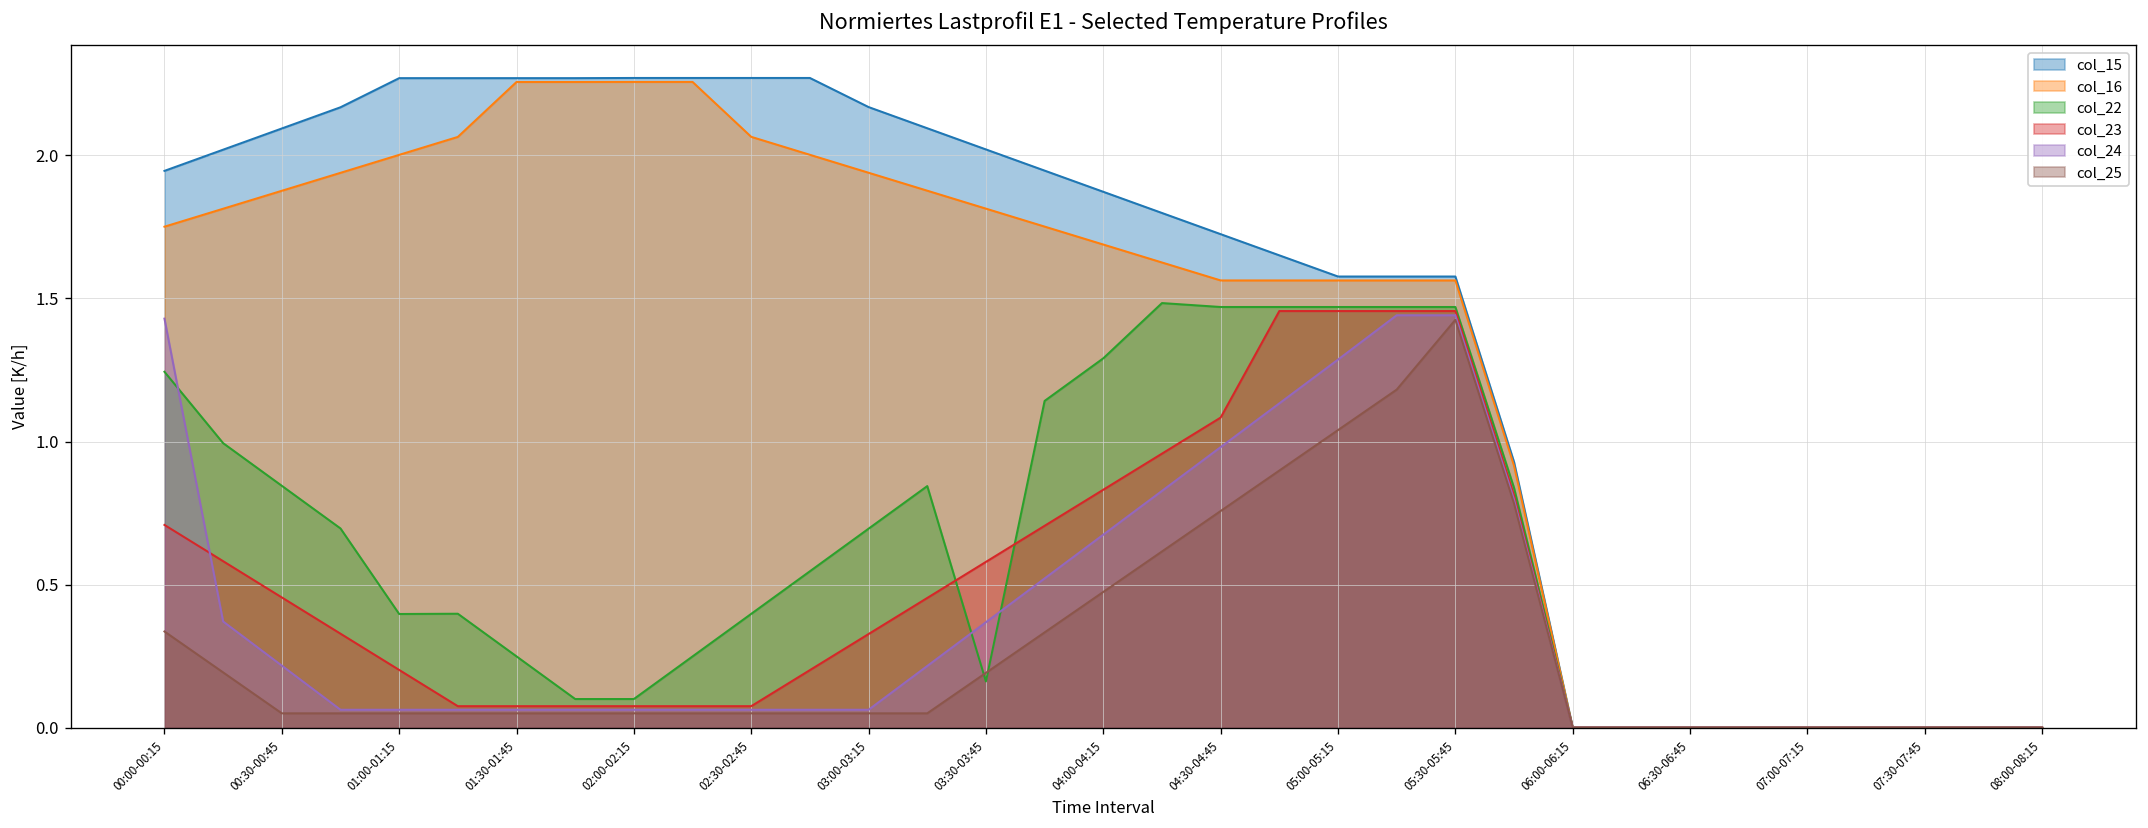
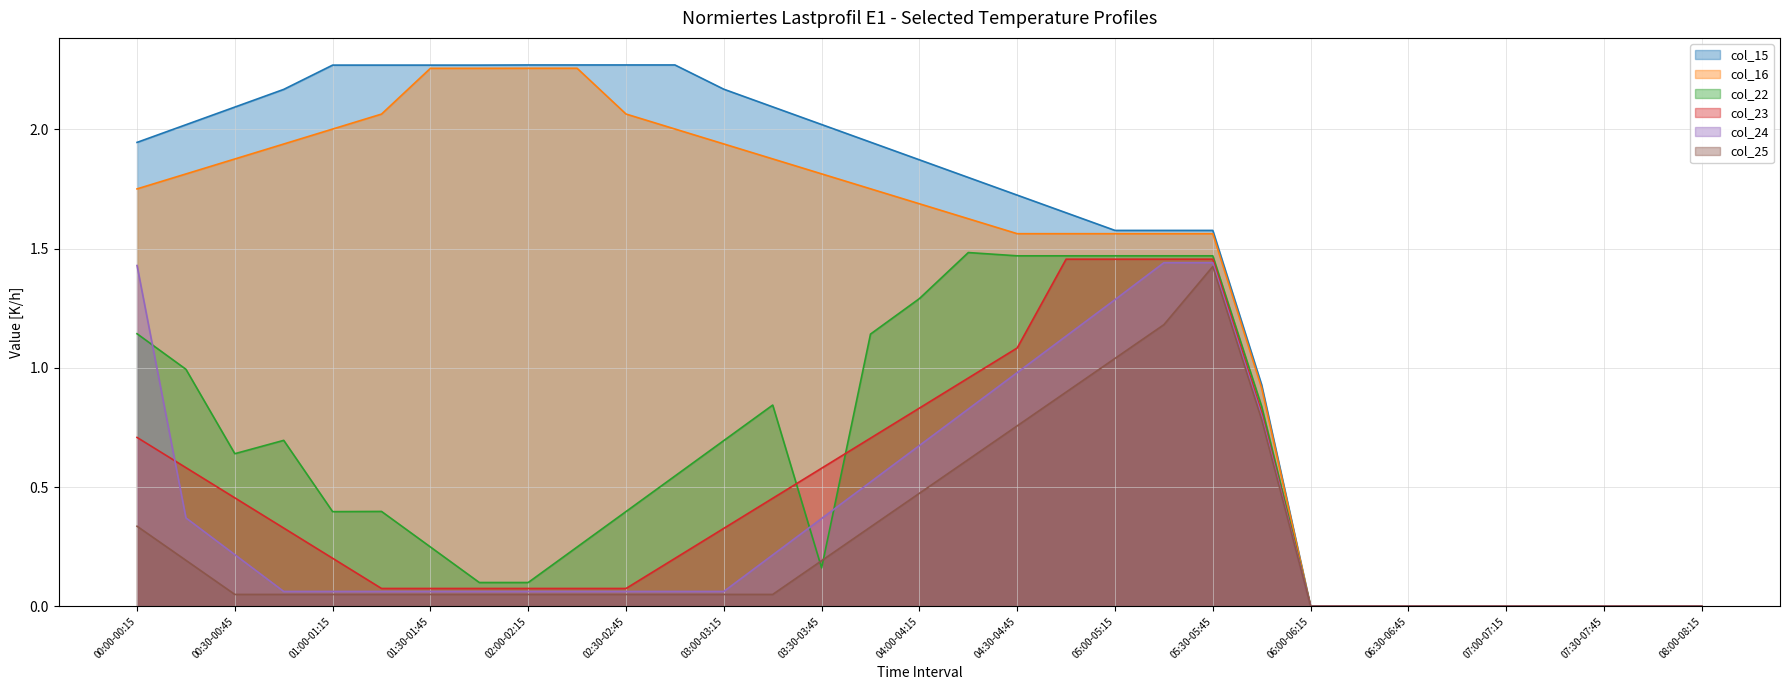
  {
    "col_15": {
      "00:00-00:15": 1.95,
      "00:30-00:45": 2.09,
      "01:00-01:15": 2.27,
      "01:30-01:45": 2.27,
      "02:00-02:15": 2.27,
      "02:30-02:45": 2.27,
      "03:00-03:15": 2.17,
      "03:30-03:45": 2.02,
      "04:00-04:15": 1.87,
      "04:30-04:45": 1.72,
      "05:00-05:15": 1.58,
      "05:30-05:45": 1.58
    },
    "col_22": {
-     "00:00-00:15": 1.24,
-     "00:30-00:45": 0.85,
+     "00:00-00:15": 1.14,
+     "00:30-00:45": 0.64,
      "01:00-01:15": 0.40,
      "01:30-01:45": 0.25,
      "02:00-02:15": 0.10,
      "02:30-02:45": 0.40,
      "03:00-03:15": 0.70,
      "03:30-03:45": 0.16,
      "04:00-04:15": 1.29,
      "04:30-04:45": 1.47,
      "05:00-05:15": 1.47,
      "05:30-05:45": 1.47
    },
    "col_24": {
      "00:00-00:15": 1.43,
      "00:30-00:45": 0.22,
      "01:00-01:15": 0.06,
      "01:30-01:45": 0.06,
      "02:00-02:15": 0.06,
      "02:30-02:45": 0.06,
      "03:00-03:15": 0.06,
      "03:30-03:45": 0.37,
      "04:00-04:15": 0.67,
      "04:30-04:45": 0.98,
      "05:00-05:15": 1.29,
      "05:30-05:45": 1.44
    }
  }
